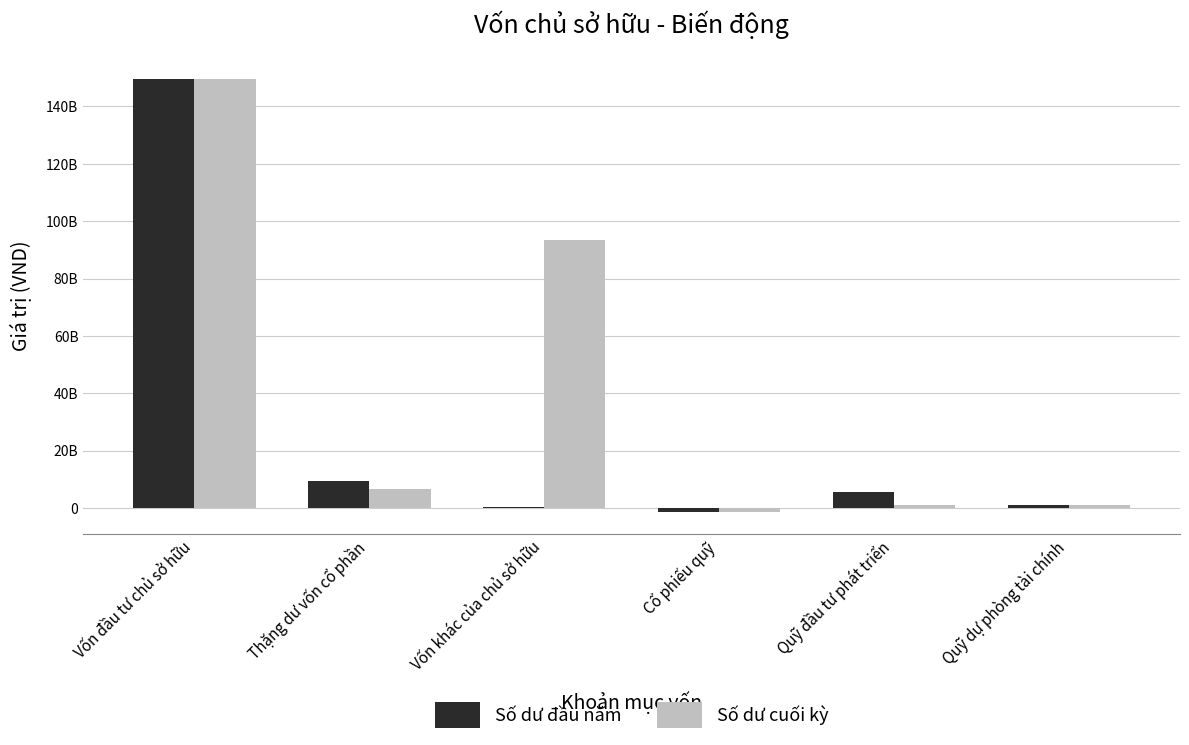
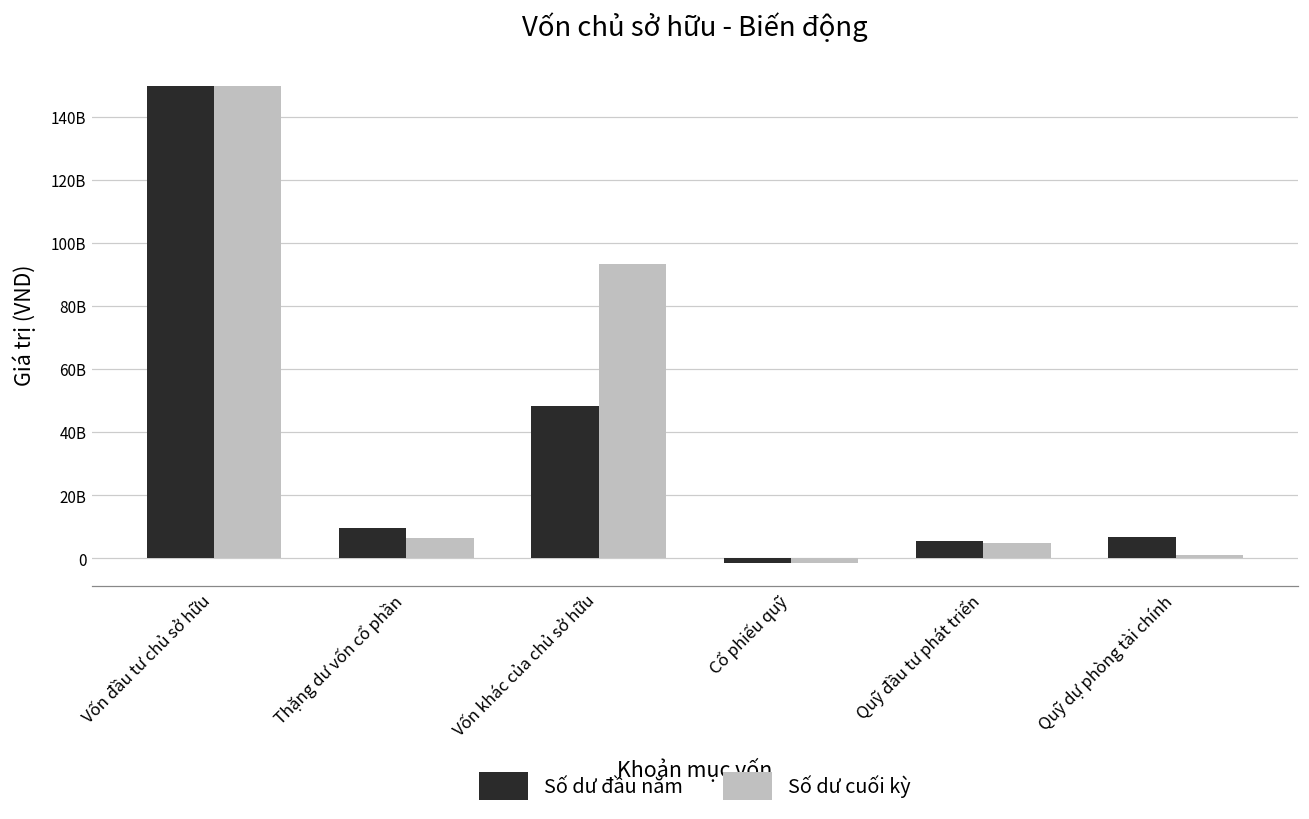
  {
    "Số dư đầu năm": {
      "Vốn đầu tư chủ sở hữu": 150000000000,
      "Thặng dư vốn cổ phần": 9000000000,
-     "Vốn khác của chủ sở hữu": 0,
+     "Vốn khác của chủ sở hữu": 48000000000,
      "Cổ phiếu quỹ": -1000000000,
      "Quỹ đầu tư phát triển": 5000000000,
-     "Quỹ dự phòng tài chính": 1000000000
+     "Quỹ dự phòng tài chính": 7000000000
    },
    "Số dư cuối kỳ": {
      "Vốn đầu tư chủ sở hữu": 150000000000,
      "Thặng dư vốn cổ phần": 7000000000,
      "Vốn khác của chủ sở hữu": 93000000000,
      "Cổ phiếu quỹ": -1000000000,
-     "Quỹ đầu tư phát triển": 1000000000,
+     "Quỹ đầu tư phát triển": 5000000000,
      "Quỹ dự phòng tài chính": 1000000000
    }
  }
